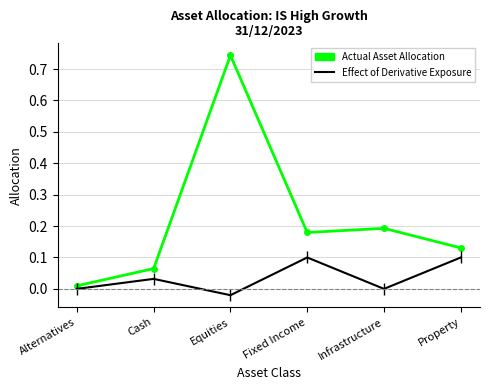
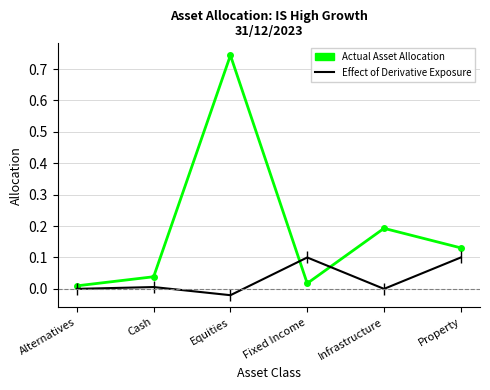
  {
    "Actual Asset Allocation": {
      "Alternatives": 0.01,
-     "Cash": 0.06,
+     "Cash": 0.04,
      "Equities": 0.74,
-     "Fixed Income": 0.18,
+     "Fixed Income": 0.02,
      "Infrastructure": 0.19,
      "Property": 0.13
    },
    "Effect of Derivative Exposure": {
      "Alternatives": 0.00,
-     "Cash": 0.03,
+     "Cash": 0.01,
      "Equities": -0.02,
      "Fixed Income": 0.10,
      "Infrastructure": 0.00,
      "Property": 0.10
    }
  }
